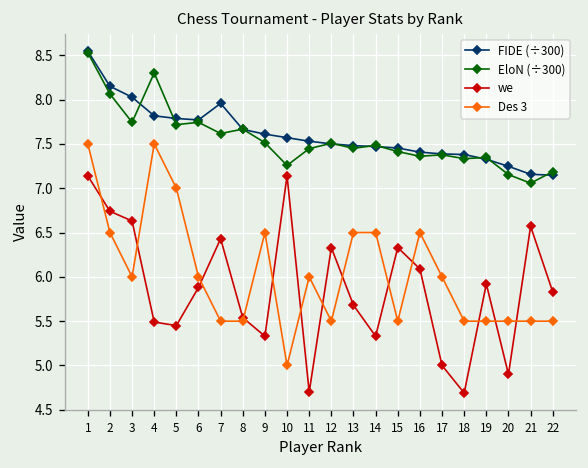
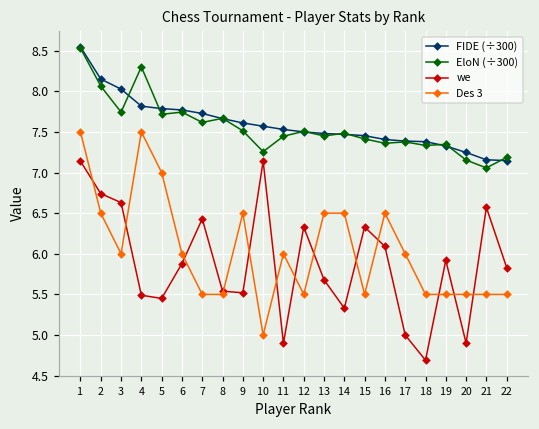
  {
    "FIDE (÷300)": {
      "2": 8.2,
      "3": 8.0,
      "4": 7.8,
      "5": 7.8,
-     "7": 8.0,
+     "7": 7.7,
      "9": 7.6,
      "10": 7.6,
      "11": 7.5,
      "15": 7.5,
      "16": 7.4,
      "18": 7.4,
      "20": 7.2,
      "21": 7.2,
      "22": 7.1
    },
    "EloN (÷300)": {
      "2": 8.1,
      "3": 7.7,
      "4": 8.3,
      "5": 7.7,
      "7": 7.6,
      "9": 7.5,
      "10": 7.3,
      "11": 7.4,
      "15": 7.4,
      "16": 7.4,
      "18": 7.3,
      "20": 7.2,
      "21": 7.1,
      "22": 7.2
    },
    "we": {
      "1": 7.1,
      "2": 6.7,
      "3": 6.6,
      "4": 5.5,
      "5": 5.5,
      "6": 5.9,
      "7": 6.4,
      "8": 5.5,
-     "9": 5.3,
+     "9": 5.5,
      "10": 7.1,
-     "11": 4.7,
+     "11": 4.9,
      "12": 6.3,
      "13": 5.7,
      "14": 5.3,
      "15": 6.3,
      "16": 6.1,
      "17": 5.0,
      "18": 4.7,
      "19": 5.9,
      "20": 4.9,
      "21": 6.6,
      "22": 5.8
    },
    "Des 3": {
      "1": 7.5,
      "2": 6.5,
      "3": 6.0,
      "4": 7.5,
      "5": 7.0,
      "6": 6.0,
      "7": 5.5,
      "8": 5.5,
      "9": 6.5,
      "10": 5.0,
      "11": 6.0,
      "12": 5.5,
      "13": 6.5,
      "14": 6.5,
      "15": 5.5,
      "16": 6.5,
      "17": 6.0,
      "18": 5.5,
      "19": 5.5,
      "20": 5.5,
      "21": 5.5,
      "22": 5.5
    }
  }
